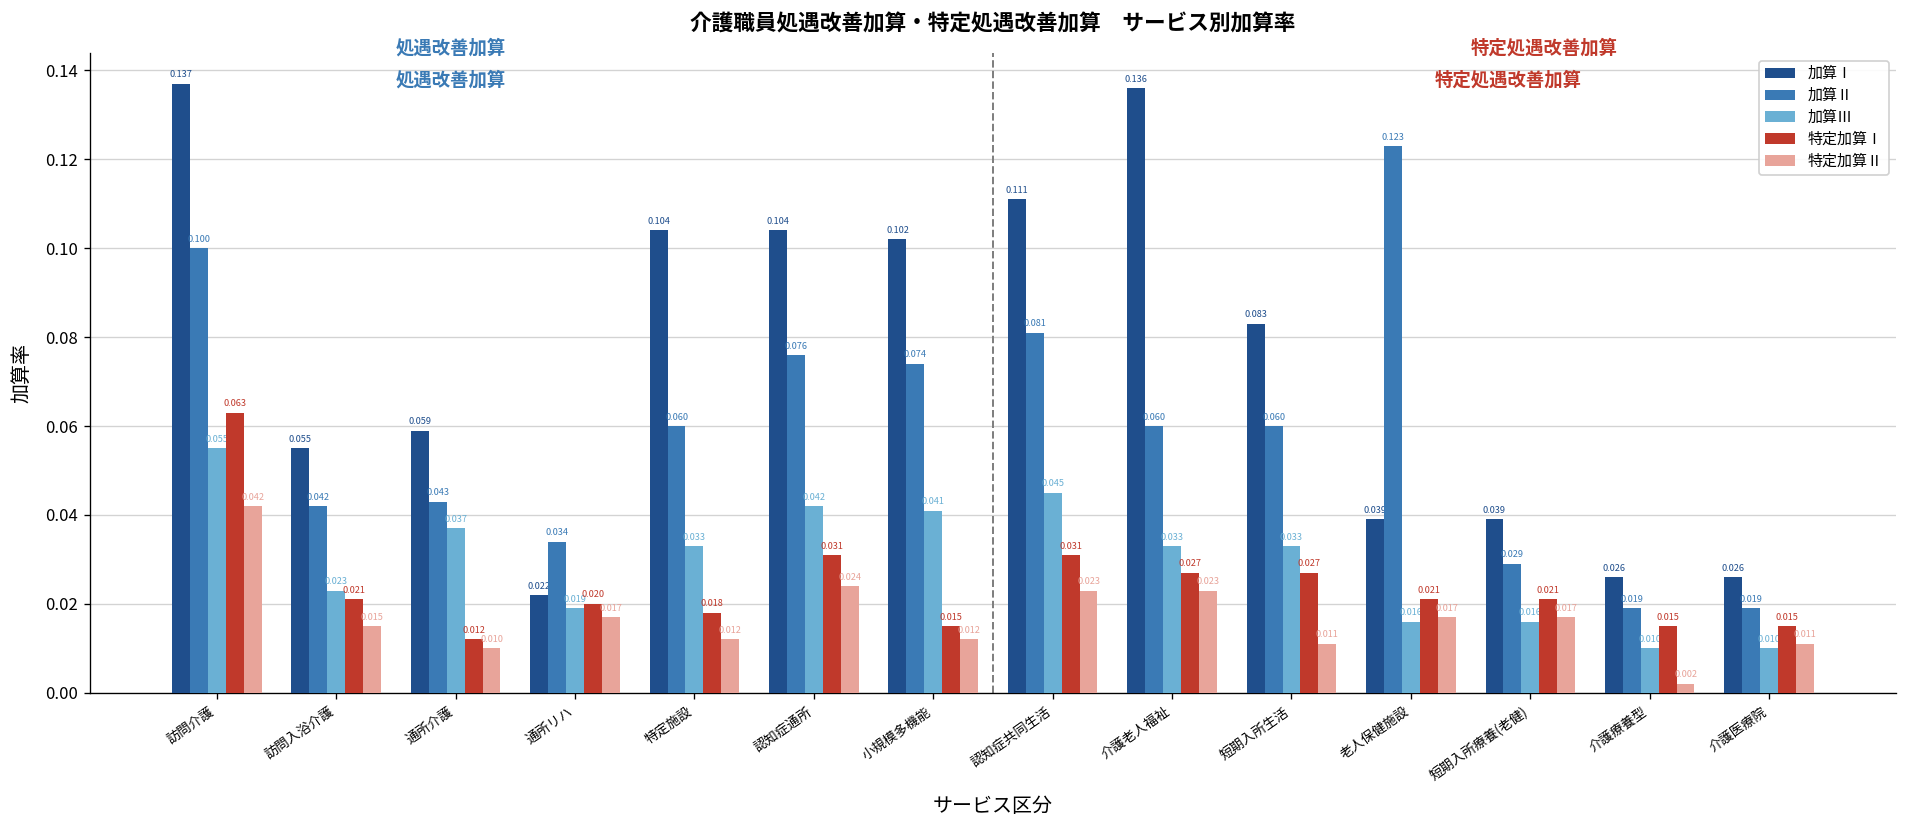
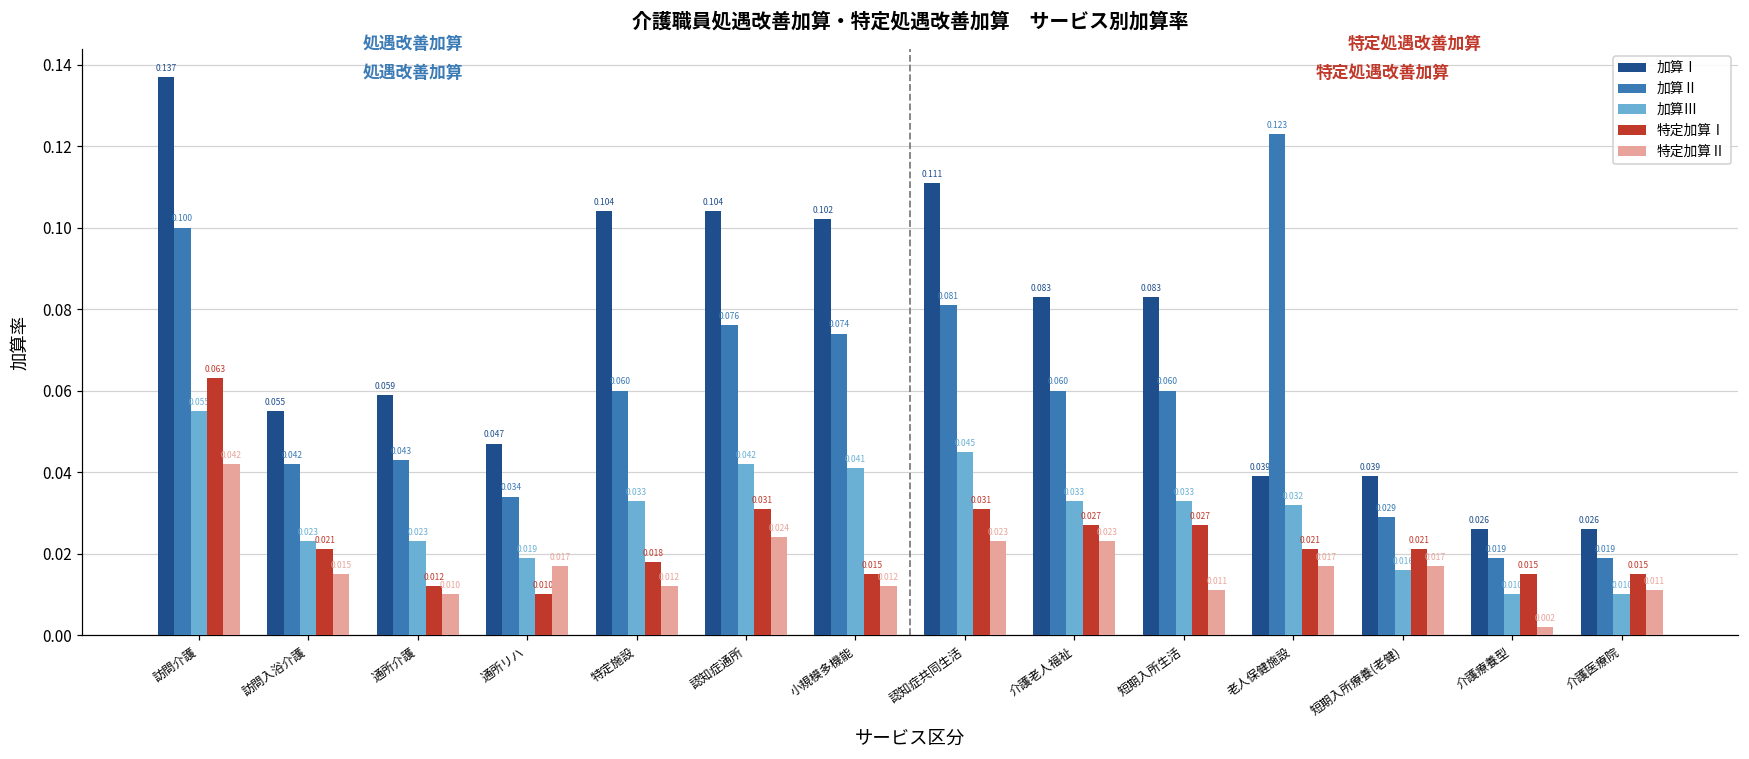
  {
    "加算Ⅰ": {
      "訪問介護": 0.137,
      "訪問入浴介護": 0.055,
      "通所介護": 0.059,
-     "通所リハ": 0.022,
+     "通所リハ": 0.047,
      "特定施設": 0.104,
      "認知症通所": 0.104,
      "小規模多機能": 0.102,
      "認知症共同生活": 0.111,
-     "介護老人福祉": 0.136,
+     "介護老人福祉": 0.083,
      "短期入所生活": 0.083,
      "老人保健施設": 0.039,
      "短期入所療養(老健)": 0.039,
      "介護療養型": 0.026,
      "介護医療院": 0.026
    },
    "加算Ⅱ": {
      "訪問介護": 0.100,
      "訪問入浴介護": 0.042,
      "通所介護": 0.043,
      "通所リハ": 0.034,
      "特定施設": 0.060,
      "認知症通所": 0.076,
      "小規模多機能": 0.074,
      "認知症共同生活": 0.081,
      "介護老人福祉": 0.060,
      "短期入所生活": 0.060,
      "老人保健施設": 0.123,
      "短期入所療養(老健)": 0.029,
      "介護療養型": 0.019,
      "介護医療院": 0.019
    },
    "加算Ⅲ": {
      "訪問介護": 0.055,
      "訪問入浴介護": 0.023,
-     "通所介護": 0.037,
+     "通所介護": 0.023,
      "通所リハ": 0.019,
      "特定施設": 0.033,
      "認知症通所": 0.042,
      "小規模多機能": 0.041,
      "認知症共同生活": 0.045,
      "介護老人福祉": 0.033,
      "短期入所生活": 0.033,
-     "老人保健施設": 0.016,
+     "老人保健施設": 0.032,
      "短期入所療養(老健)": 0.016,
      "介護療養型": 0.010,
      "介護医療院": 0.010
    },
    "特定加算Ⅰ": {
      "訪問介護": 0.063,
      "訪問入浴介護": 0.021,
      "通所介護": 0.012,
-     "通所リハ": 0.020,
+     "通所リハ": 0.010,
      "特定施設": 0.018,
      "認知症通所": 0.031,
      "小規模多機能": 0.015,
      "認知症共同生活": 0.031,
      "介護老人福祉": 0.027,
      "短期入所生活": 0.027,
      "老人保健施設": 0.021,
      "短期入所療養(老健)": 0.021,
      "介護療養型": 0.015,
      "介護医療院": 0.015
    },
    "特定加算Ⅱ": {
      "訪問介護": 0.042,
      "訪問入浴介護": 0.015,
      "通所介護": 0.010,
      "通所リハ": 0.017,
      "特定施設": 0.012,
      "認知症通所": 0.024,
      "小規模多機能": 0.012,
      "認知症共同生活": 0.023,
      "介護老人福祉": 0.023,
      "短期入所生活": 0.011,
      "老人保健施設": 0.017,
      "短期入所療養(老健)": 0.017,
      "介護療養型": 0.002,
      "介護医療院": 0.011
    }
  }
